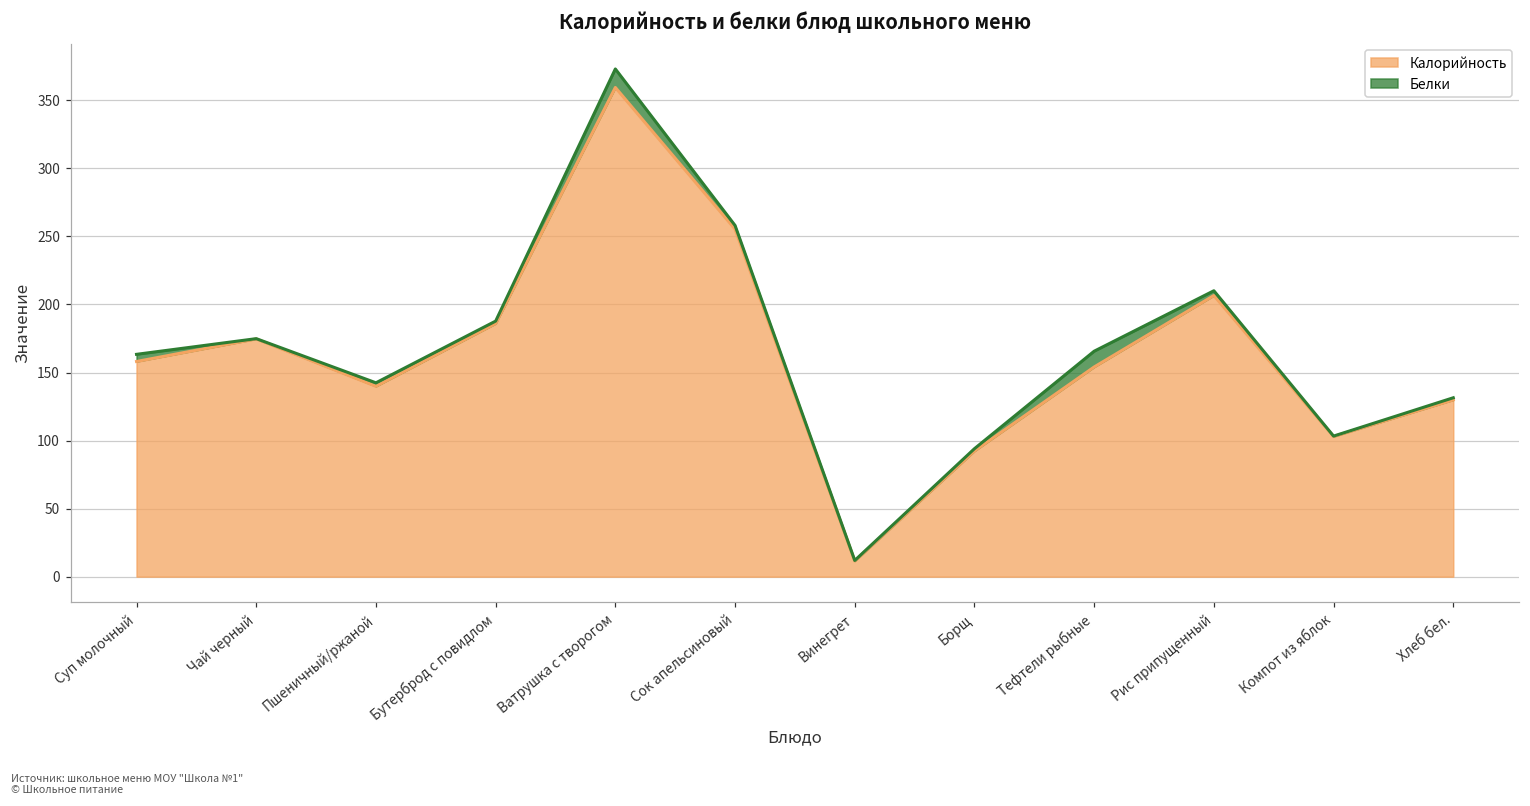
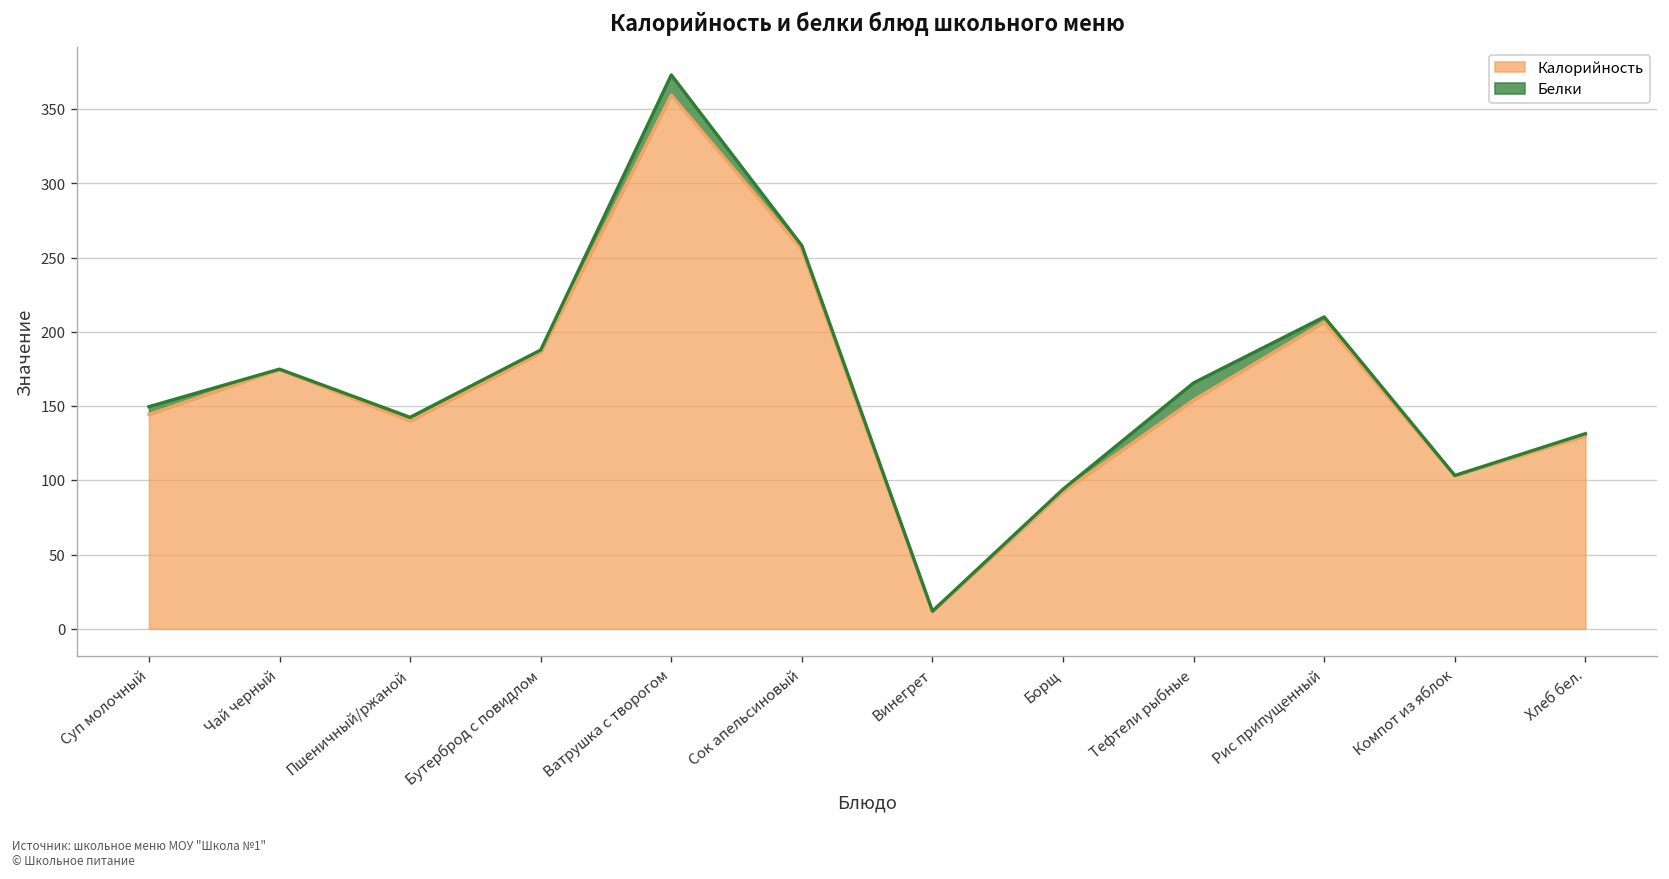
  {
    "Калорийность": {
-     "Суп молочный": 158,
+     "Суп молочный": 144,
      "Пшеничный/ржаной": 140,
      "Ватрушка с творогом": 360,
      "Сок апельсиновый": 255,
      "Тефтели рыбные": 154,
      "Рис припущенный": 207
    },
    "Белки": {
      "Суп молочный": 5,
      "Пшеничный/ржаной": 3,
      "Ватрушка с творогом": 14,
      "Сок апельсиновый": 3,
      "Тефтели рыбные": 12,
      "Рис припущенный": 4
    }
  }
